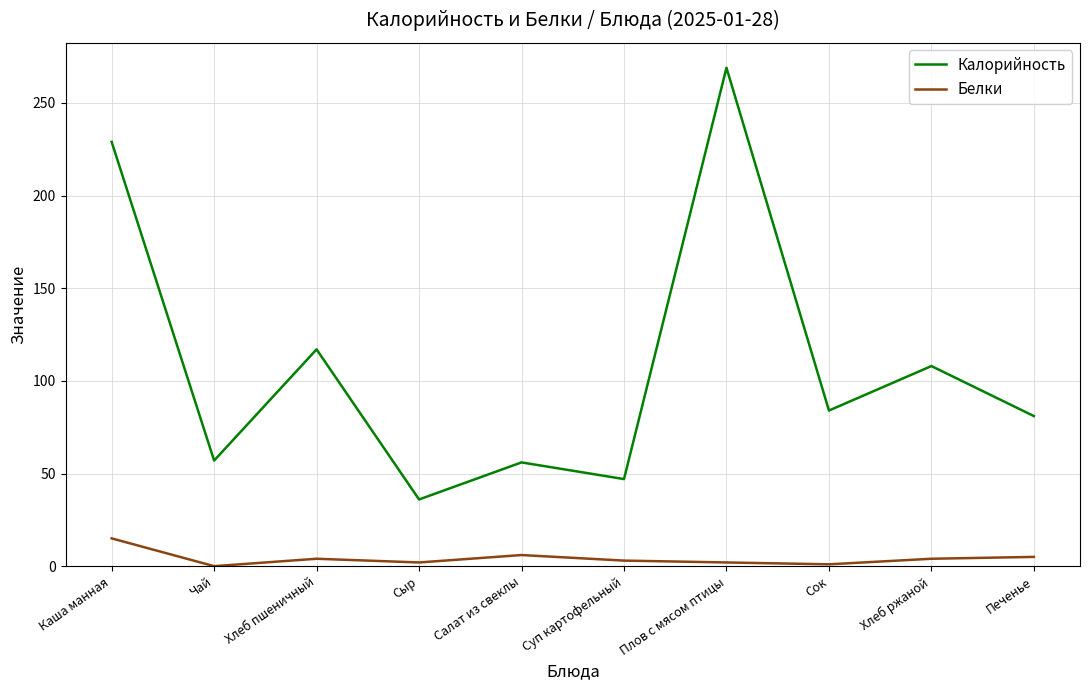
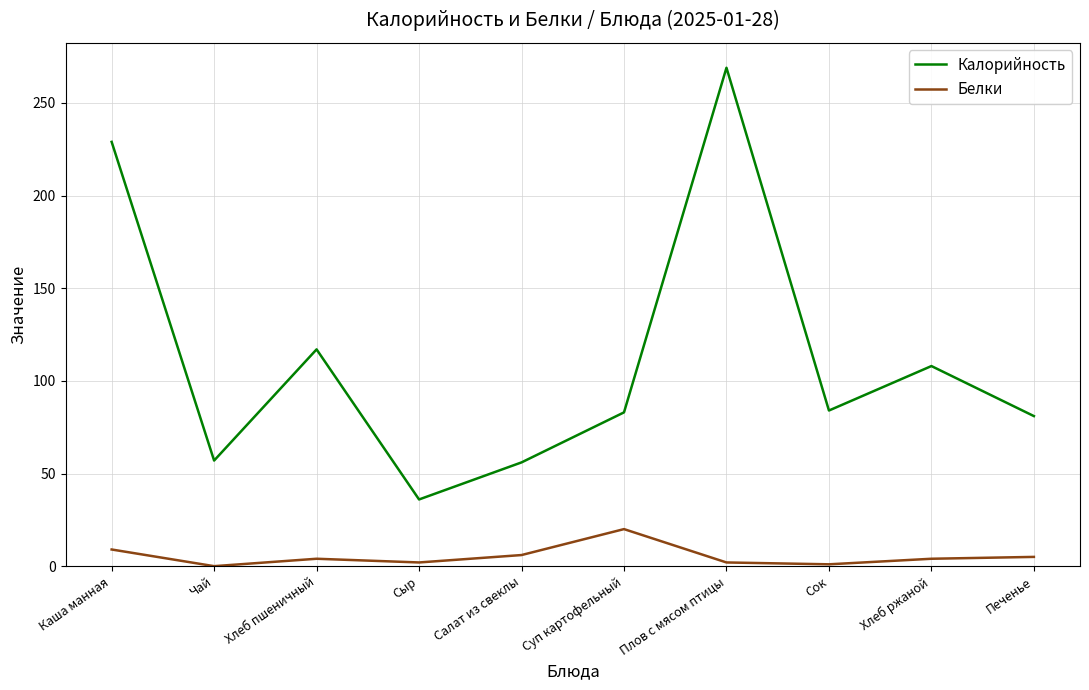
  {
    "Калорийность": {
      "Каша манная": 229,
      "Чай": 57,
      "Хлеб пшеничный": 117,
      "Сыр": 36,
      "Салат из свеклы": 56,
-     "Суп картофельный": 47,
+     "Суп картофельный": 83,
      "Плов с мясом птицы": 269,
      "Сок": 84,
      "Хлеб ржаной": 108,
      "Печенье": 81
    },
    "Белки": {
-     "Каша манная": 15,
+     "Каша манная": 9,
      "Чай": 0,
      "Хлеб пшеничный": 4,
      "Сыр": 2,
      "Салат из свеклы": 6,
-     "Суп картофельный": 3,
+     "Суп картофельный": 20,
      "Плов с мясом птицы": 2,
      "Сок": 1,
      "Хлеб ржаной": 4,
      "Печенье": 5
    }
  }
